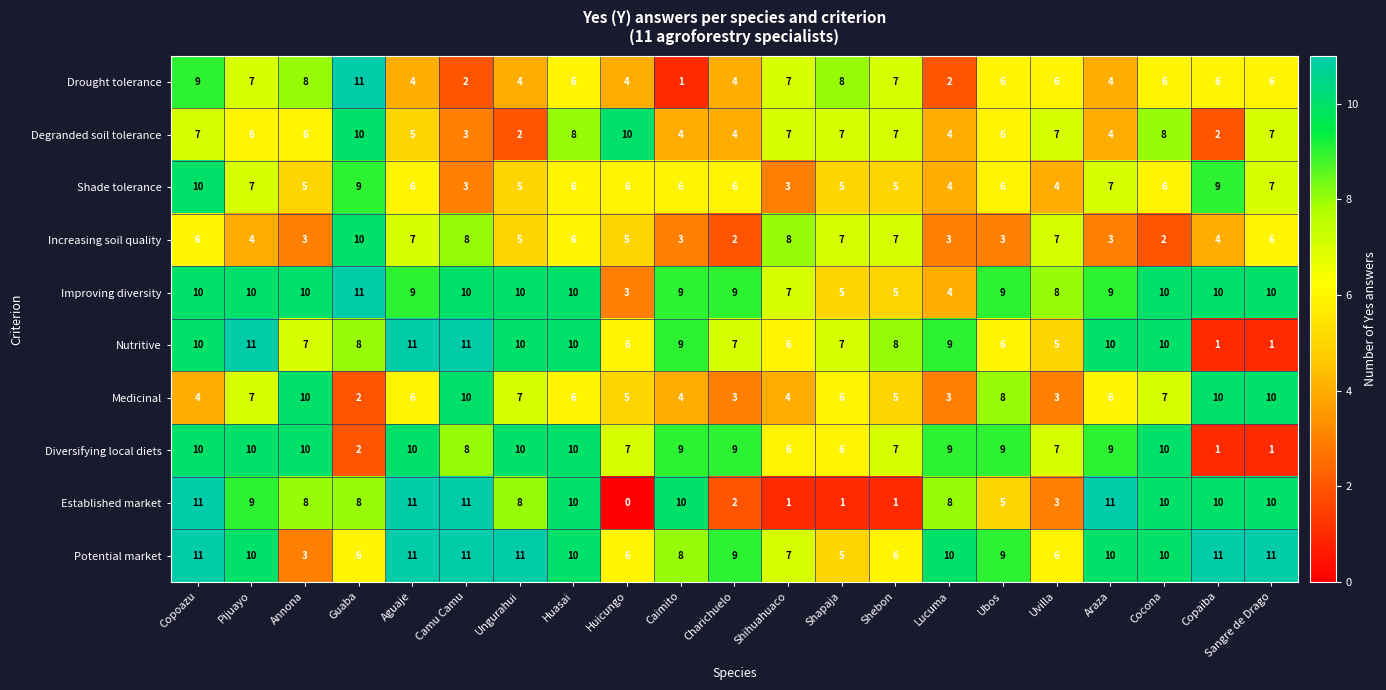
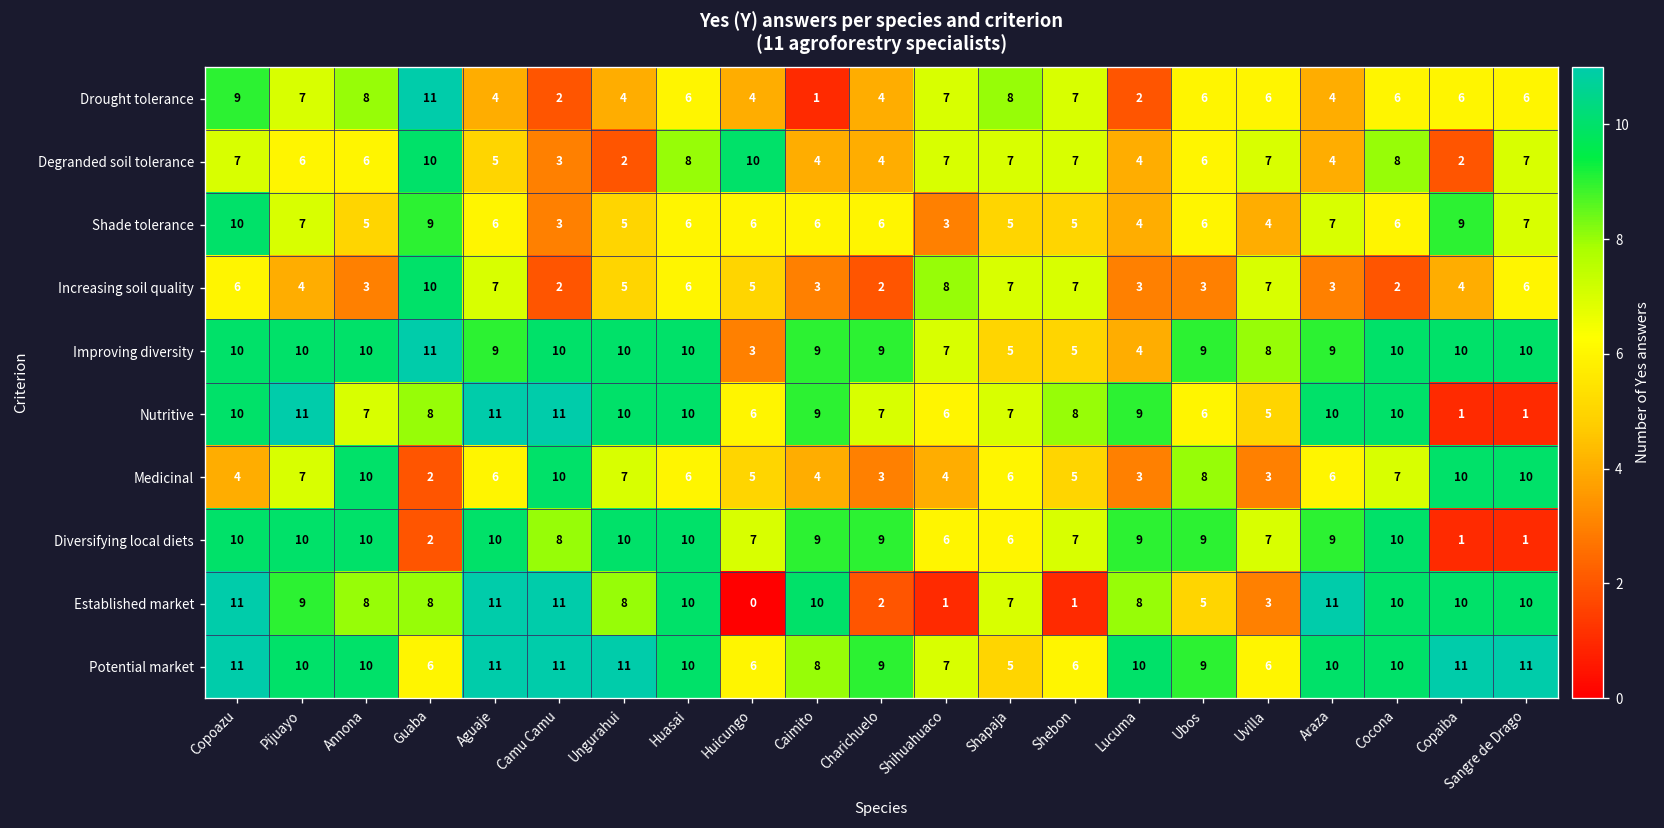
  {
    "Increasing soil quality": {
      "Copoazu": 6,
      "Pijuayo": 4,
      "Annona": 3,
      "Guaba": 10,
      "Aguaje": 7,
-     "Camu Camu": 8,
+     "Camu Camu": 2,
      "Ungurahui": 5,
      "Huasai": 6,
      "Huicungo": 5,
      "Caimito": 3,
      "Charichuelo": 2,
      "Shihuahuaco": 8,
      "Shapaja": 7,
      "Shebon": 7,
      "Lucuma": 3,
      "Ubos": 3,
      "Uvilla": 7,
      "Araza": 3,
      "Cocona": 2,
      "Copaiba": 4,
      "Sangre de Drago": 6
    },
    "Established market": {
      "Copoazu": 11,
      "Pijuayo": 9,
      "Annona": 8,
      "Guaba": 8,
      "Aguaje": 11,
      "Camu Camu": 11,
      "Ungurahui": 8,
      "Huasai": 10,
      "Huicungo": 0,
      "Caimito": 10,
      "Charichuelo": 2,
      "Shihuahuaco": 1,
-     "Shapaja": 1,
+     "Shapaja": 7,
      "Shebon": 1,
      "Lucuma": 8,
      "Ubos": 5,
      "Uvilla": 3,
      "Araza": 11,
      "Cocona": 10,
      "Copaiba": 10,
      "Sangre de Drago": 10
    },
    "Potential market": {
      "Copoazu": 11,
      "Pijuayo": 10,
-     "Annona": 3,
+     "Annona": 10,
      "Guaba": 6,
      "Aguaje": 11,
      "Camu Camu": 11,
      "Ungurahui": 11,
      "Huasai": 10,
      "Huicungo": 6,
      "Caimito": 8,
      "Charichuelo": 9,
      "Shihuahuaco": 7,
      "Shapaja": 5,
      "Shebon": 6,
      "Lucuma": 10,
      "Ubos": 9,
      "Uvilla": 6,
      "Araza": 10,
      "Cocona": 10,
      "Copaiba": 11,
      "Sangre de Drago": 11
    }
  }
